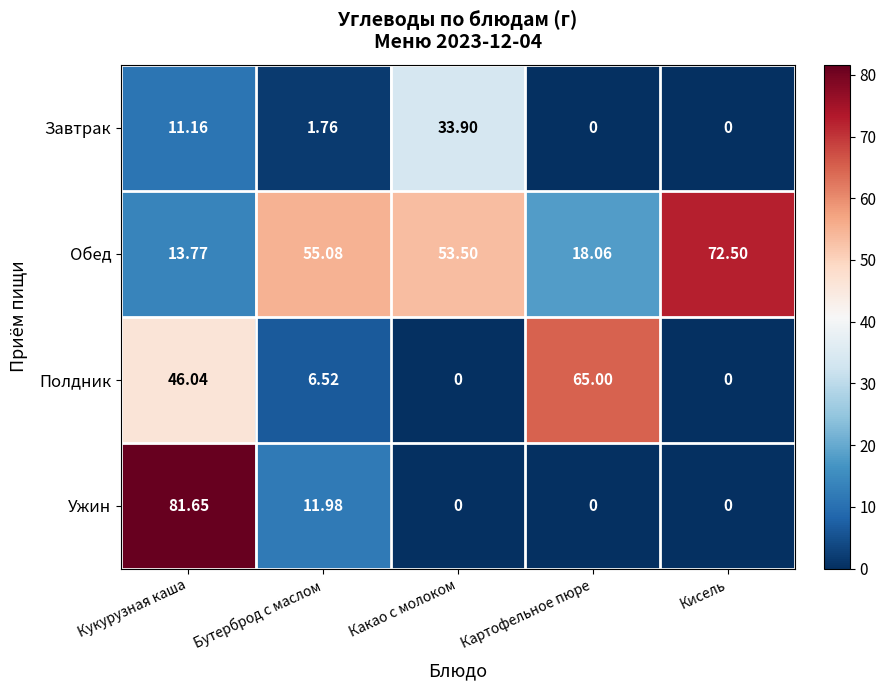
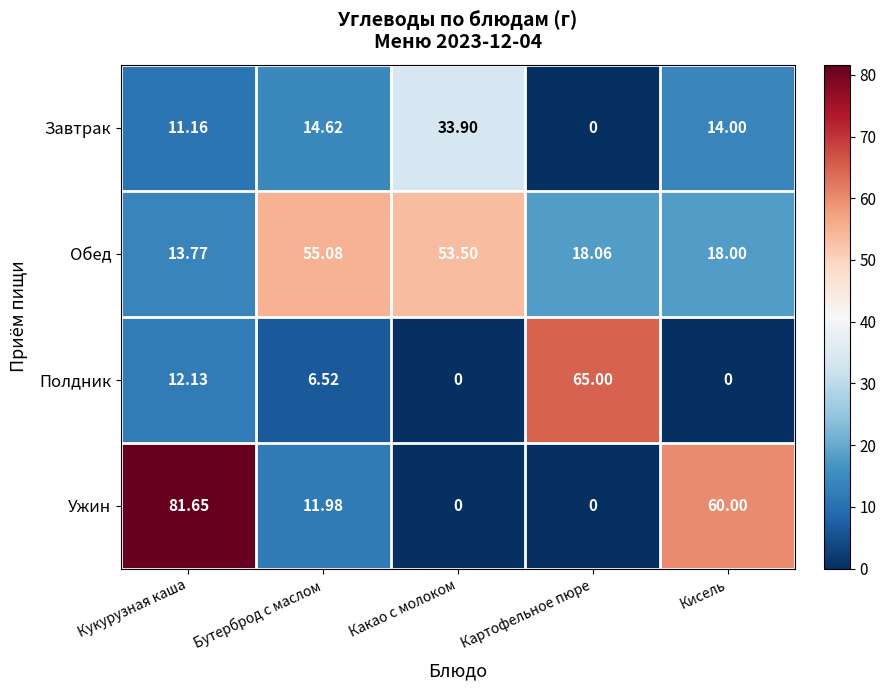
  {
    "Завтрак": {
      "Кукурузная каша": 11.16,
-     "Бутерброд с маслом": 1.76,
+     "Бутерброд с маслом": 14.62,
      "Какао с молоком": 33.90,
      "Картофельное пюре": 0,
-     "Кисель": 0
+     "Кисель": 14.00
    },
    "Обед": {
      "Кукурузная каша": 13.77,
      "Бутерброд с маслом": 55.08,
      "Какао с молоком": 53.50,
      "Картофельное пюре": 18.06,
-     "Кисель": 72.50
+     "Кисель": 18.00
    },
    "Полдник": {
-     "Кукурузная каша": 46.04,
+     "Кукурузная каша": 12.13,
      "Бутерброд с маслом": 6.52,
      "Какао с молоком": 0,
      "Картофельное пюре": 65.00,
      "Кисель": 0
    },
    "Ужин": {
      "Кукурузная каша": 81.65,
      "Бутерброд с маслом": 11.98,
      "Какао с молоком": 0,
      "Картофельное пюре": 0,
-     "Кисель": 0
+     "Кисель": 60.00
    }
  }
